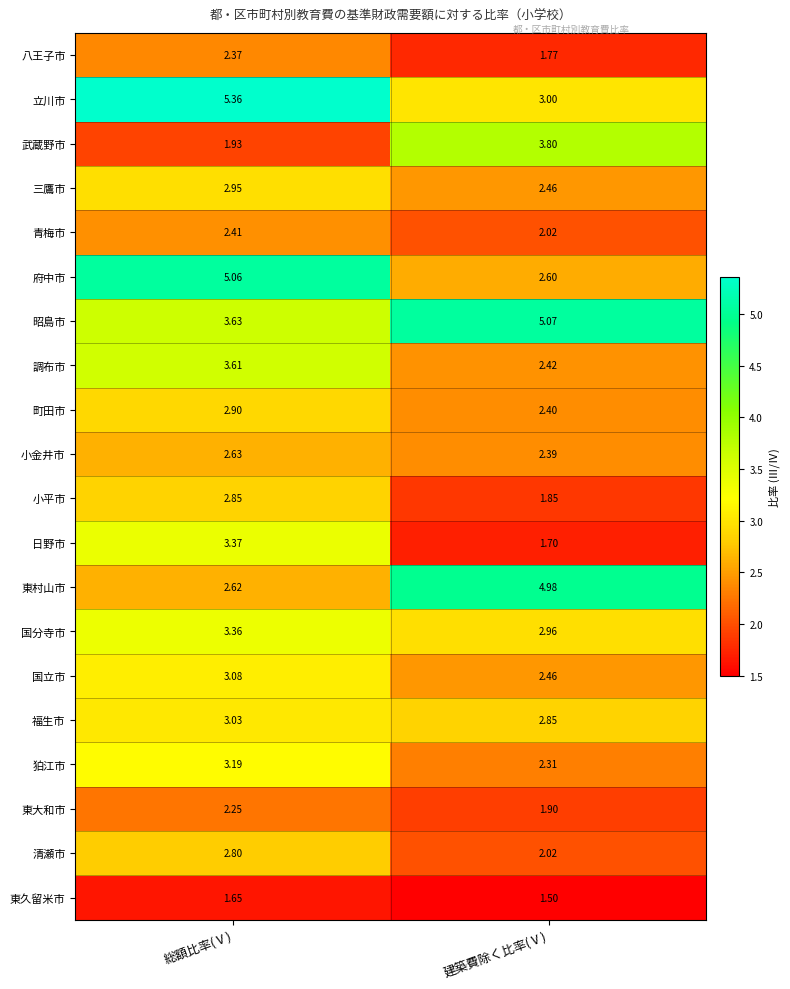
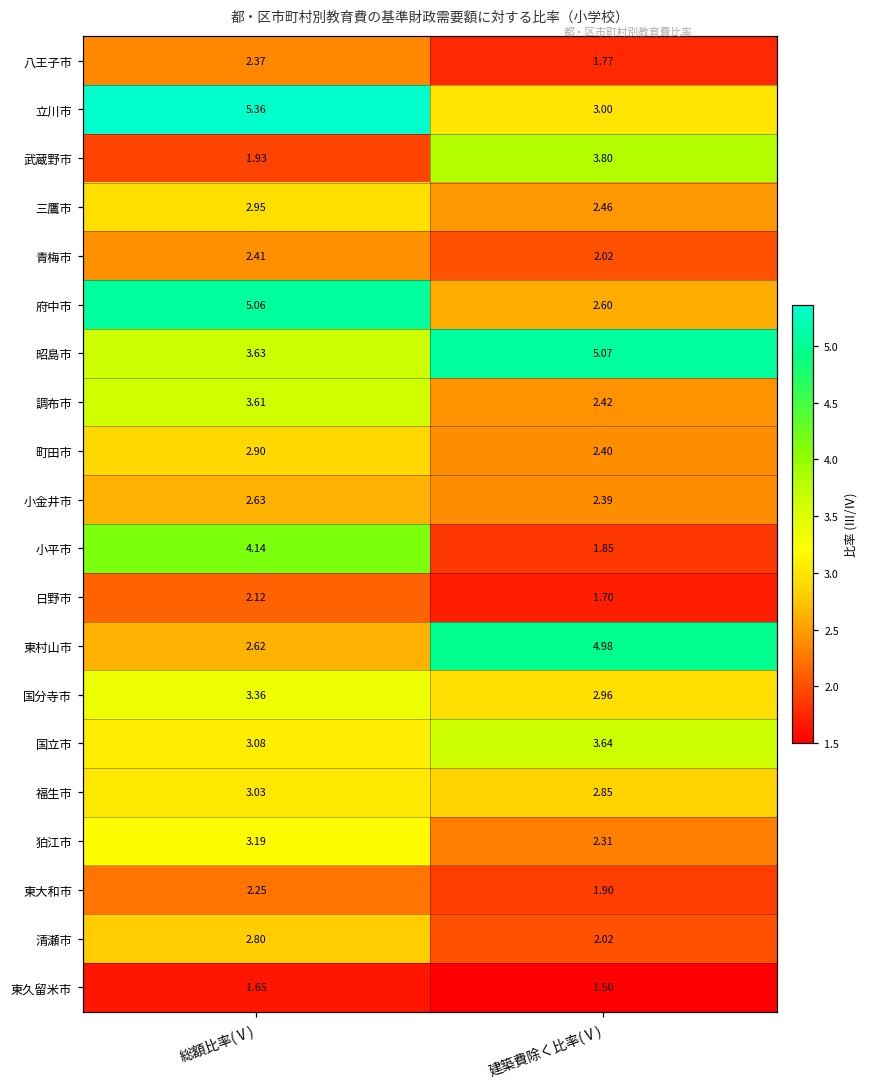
  {
    "八王子市": {
      "総額比率(Ⅴ)": 2.37,
      "建築費除く比率(Ⅴ)": 1.77
    },
    "立川市": {
      "総額比率(Ⅴ)": 5.36,
      "建築費除く比率(Ⅴ)": 3.00
    },
    "武蔵野市": {
      "総額比率(Ⅴ)": 1.93,
      "建築費除く比率(Ⅴ)": 3.80
    },
    "三鷹市": {
      "総額比率(Ⅴ)": 2.95,
      "建築費除く比率(Ⅴ)": 2.46
    },
    "青梅市": {
      "総額比率(Ⅴ)": 2.41,
      "建築費除く比率(Ⅴ)": 2.02
    },
    "府中市": {
      "総額比率(Ⅴ)": 5.06,
      "建築費除く比率(Ⅴ)": 2.60
    },
    "昭島市": {
      "総額比率(Ⅴ)": 3.63,
      "建築費除く比率(Ⅴ)": 5.07
    },
    "調布市": {
      "総額比率(Ⅴ)": 3.61,
      "建築費除く比率(Ⅴ)": 2.42
    },
    "町田市": {
      "総額比率(Ⅴ)": 2.90,
      "建築費除く比率(Ⅴ)": 2.40
    },
    "小金井市": {
      "総額比率(Ⅴ)": 2.63,
      "建築費除く比率(Ⅴ)": 2.39
    },
    "小平市": {
-     "総額比率(Ⅴ)": 2.85,
+     "総額比率(Ⅴ)": 4.14,
      "建築費除く比率(Ⅴ)": 1.85
    },
    "日野市": {
-     "総額比率(Ⅴ)": 3.37,
+     "総額比率(Ⅴ)": 2.12,
      "建築費除く比率(Ⅴ)": 1.70
    },
    "東村山市": {
      "総額比率(Ⅴ)": 2.62,
      "建築費除く比率(Ⅴ)": 4.98
    },
    "国分寺市": {
      "総額比率(Ⅴ)": 3.36,
      "建築費除く比率(Ⅴ)": 2.96
    },
    "国立市": {
      "総額比率(Ⅴ)": 3.08,
-     "建築費除く比率(Ⅴ)": 2.46
+     "建築費除く比率(Ⅴ)": 3.64
    },
    "福生市": {
      "総額比率(Ⅴ)": 3.03,
      "建築費除く比率(Ⅴ)": 2.85
    },
    "狛江市": {
      "総額比率(Ⅴ)": 3.19,
      "建築費除く比率(Ⅴ)": 2.31
    },
    "東大和市": {
      "総額比率(Ⅴ)": 2.25,
      "建築費除く比率(Ⅴ)": 1.90
    },
    "清瀬市": {
      "総額比率(Ⅴ)": 2.80,
      "建築費除く比率(Ⅴ)": 2.02
    },
    "東久留米市": {
      "総額比率(Ⅴ)": 1.65,
      "建築費除く比率(Ⅴ)": 1.50
    }
  }
